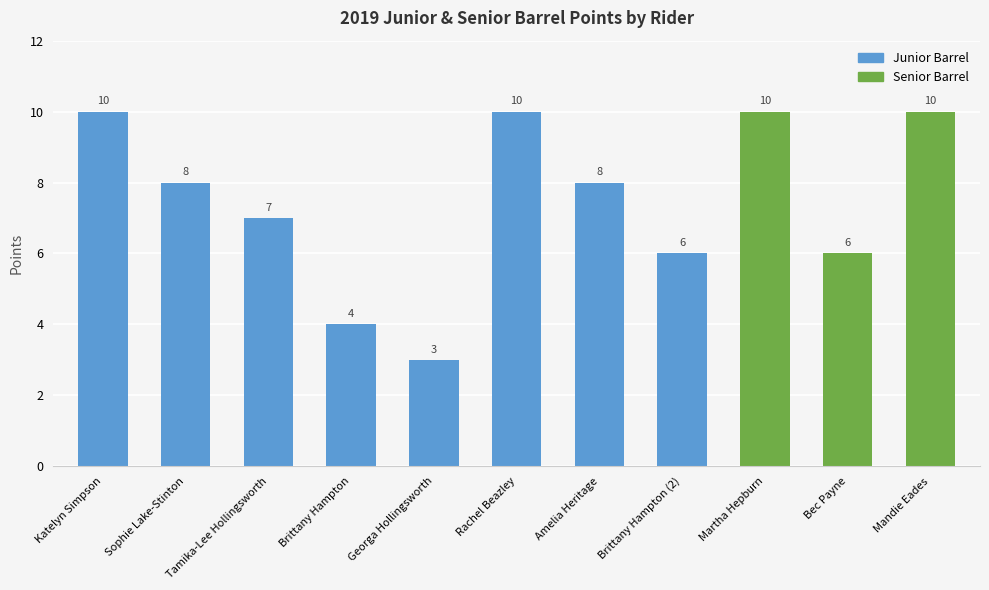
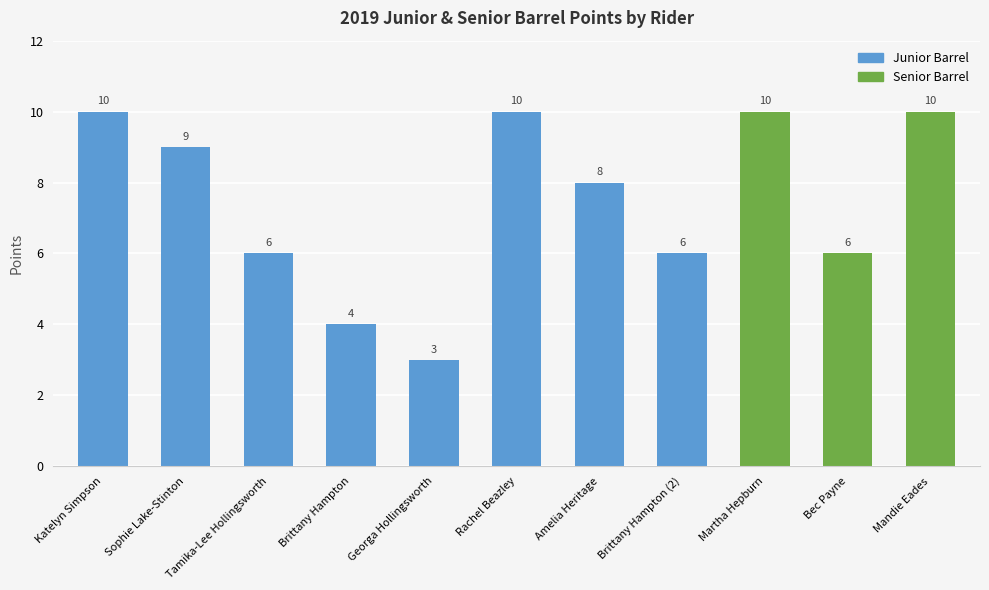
  {
    "Katelyn Simpson": 10,
-   "Sophie Lake-Stinton": 8,
-   "Tamika-Lee Hollingsworth": 7,
+   "Sophie Lake-Stinton": 9,
+   "Tamika-Lee Hollingsworth": 6,
    "Brittany Hampton": 4,
    "Georga Hollingsworth": 3,
    "Rachel Beazley": 10,
    "Amelia Heritage": 8,
    "Brittany Hampton (2)": 6,
    "Martha Hepburn": 10,
    "Bec Payne": 6,
    "Mandie Eades": 10
  }
